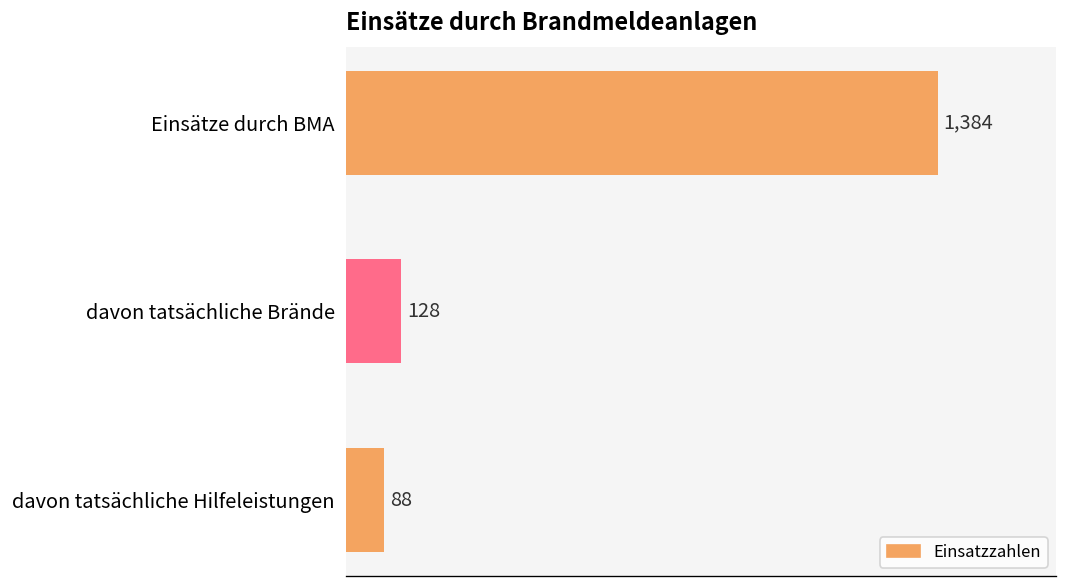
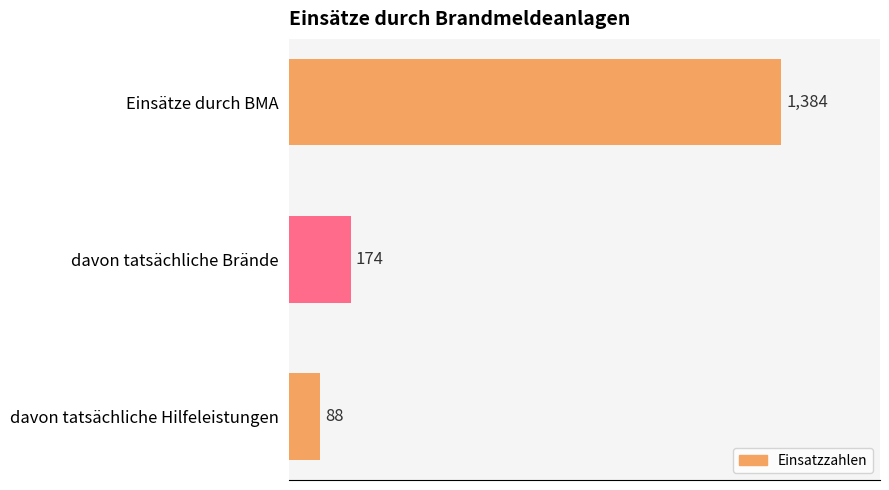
  {
    "Einsätze durch BMA": "1,384",
-   "davon tatsächliche Brände": "128",
+   "davon tatsächliche Brände": "174",
    "davon tatsächliche Hilfeleistungen": "88"
  }
